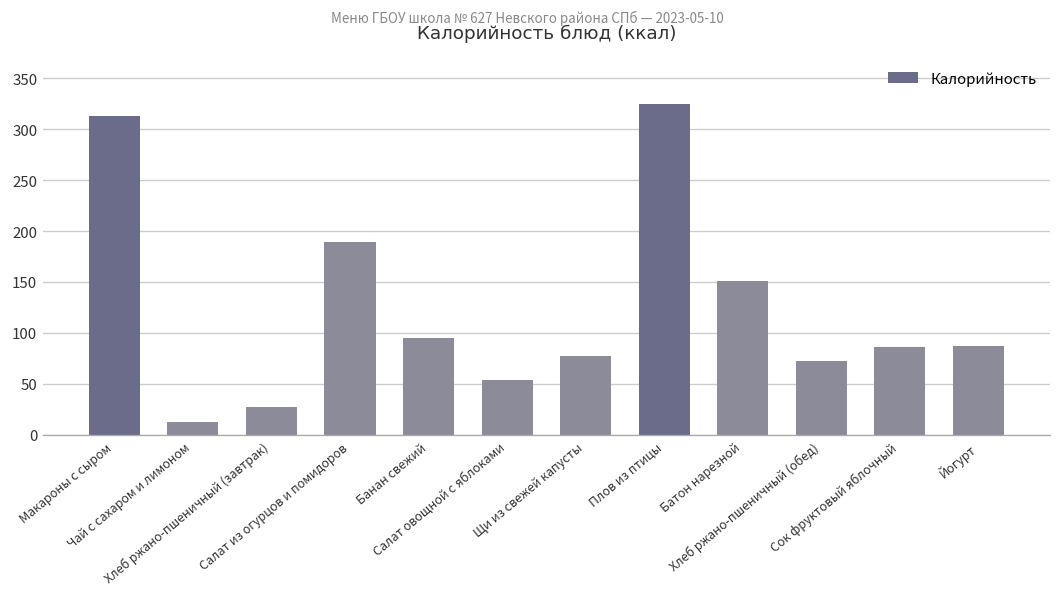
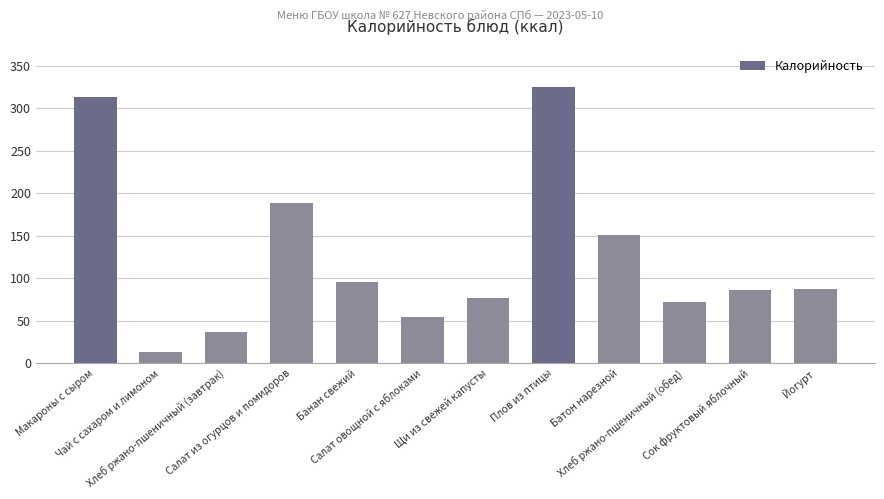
  {
    "Макароны с сыром": 310,
    "Чай с сахаром и лимоном": 10,
-   "Хлеб ржано-пшеничный (завтрак)": 30,
+   "Хлеб ржано-пшеничный (завтрак)": 40,
    "Салат из огурцов и помидоров": 190,
    "Банан свежий": 100,
    "Салат овощной с яблоками": 50,
    "Щи из свежей капусты": 80,
    "Плов из птицы": 330,
    "Батон нарезной": 150,
    "Хлеб ржано-пшеничный (обед)": 70,
    "Сок фруктовый яблочный": 90,
    "Йогурт": 90
  }
